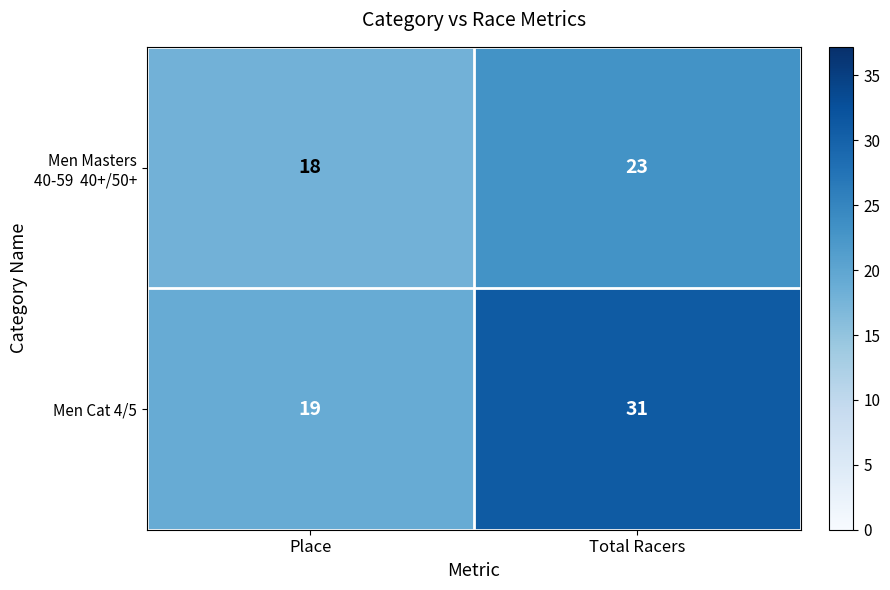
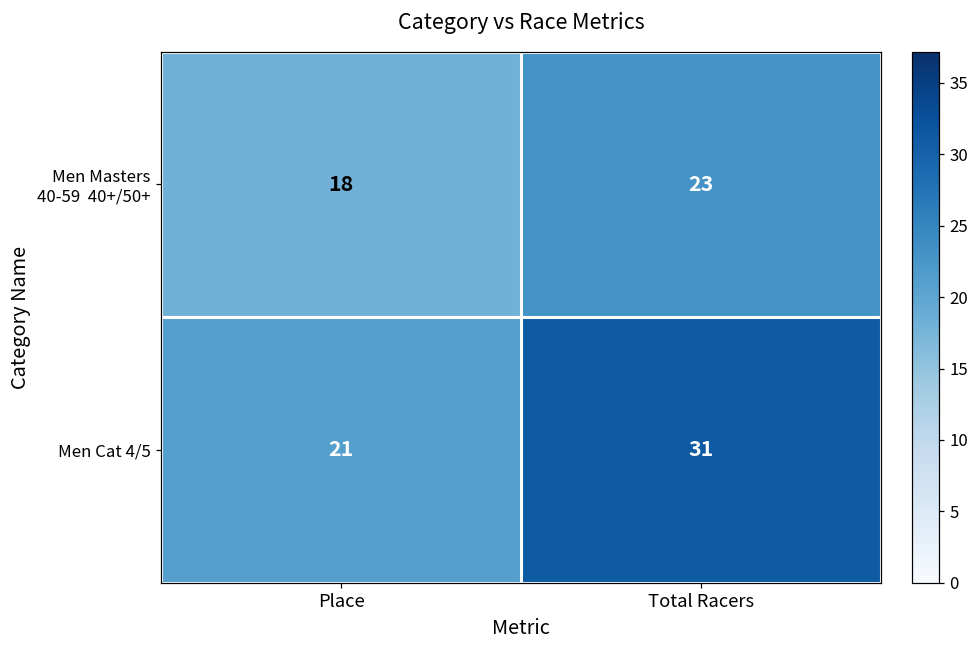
  {
    "Men Masters 40-59 40+/50+": {
      "Place": 18,
      "Total Racers": 23
    },
    "Men Cat 4/5": {
-     "Place": 19,
+     "Place": 21,
      "Total Racers": 31
    }
  }
